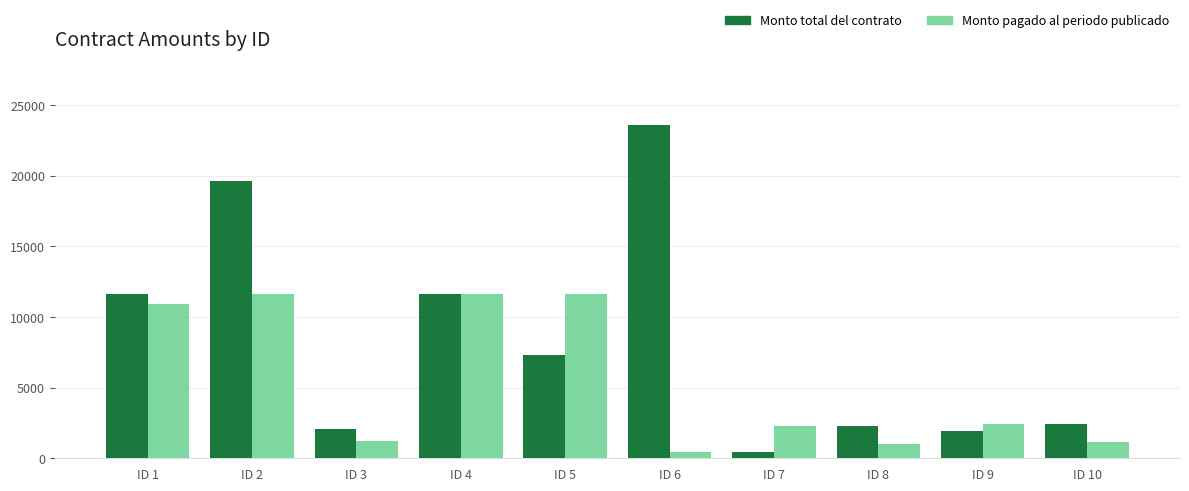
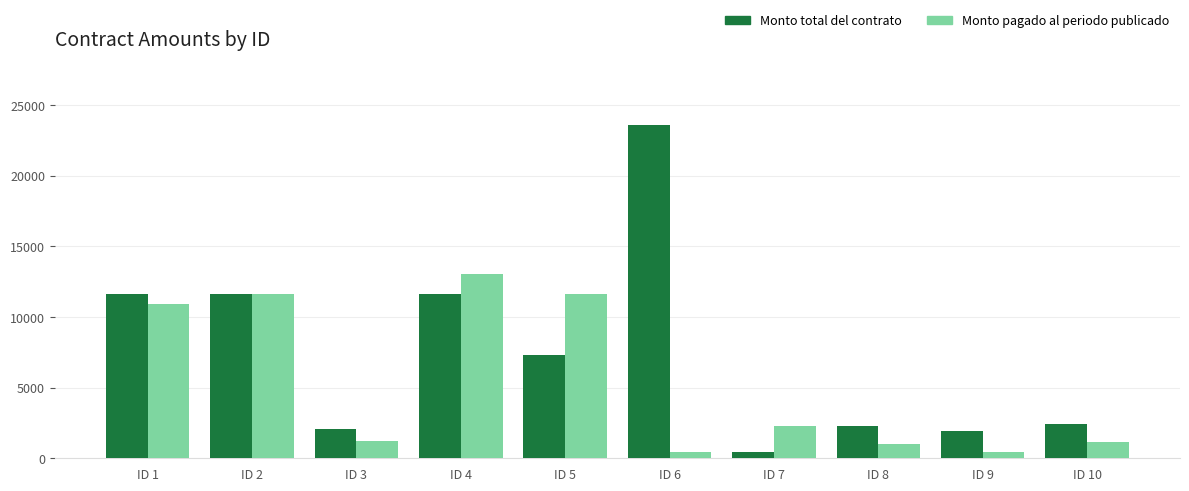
  {
    "Monto total del contrato": {
      "ID 1": 11600,
-     "ID 2": 19600,
+     "ID 2": 11600,
      "ID 3": 2100,
      "ID 4": 11600,
      "ID 5": 7300,
      "ID 6": 23600,
      "ID 7": 500,
      "ID 8": 2300,
      "ID 9": 1900,
      "ID 10": 2400
    },
    "Monto pagado al periodo publicado": {
      "ID 1": 10900,
      "ID 2": 11600,
      "ID 3": 1200,
-     "ID 4": 11600,
+     "ID 4": 13100,
      "ID 5": 11600,
      "ID 6": 500,
      "ID 7": 2300,
      "ID 8": 1000,
-     "ID 9": 2400,
+     "ID 9": 500,
      "ID 10": 1200
    }
  }
